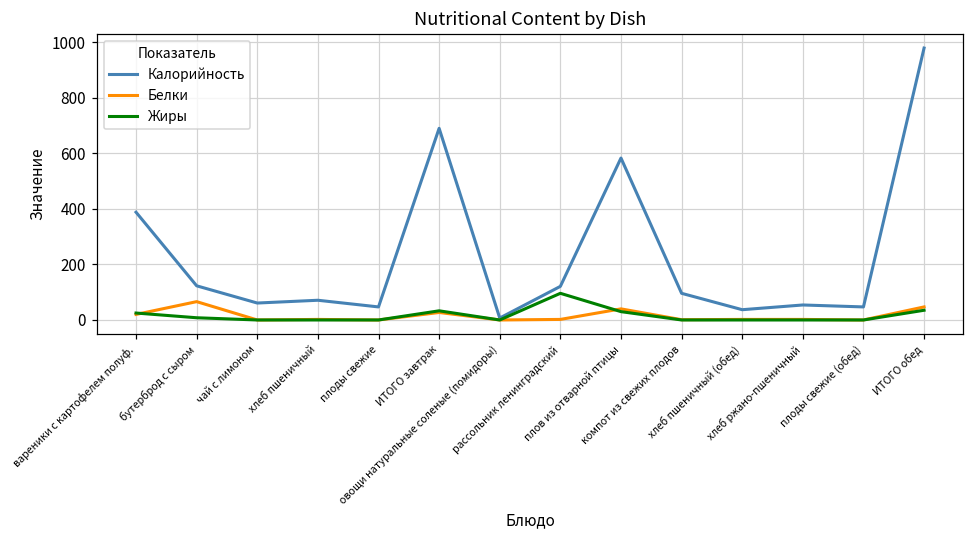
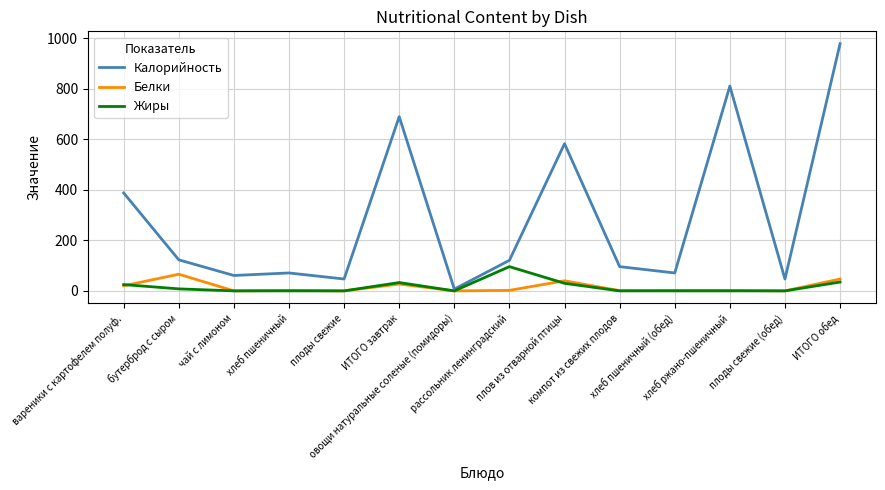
  {
    "Калорийность": {
      "вареники с картофелем полуф.": 390,
      "бутерброд с сыром": 120,
      "чай с лимоном": 60,
      "хлеб пшеничный": 70,
      "плоды свежие": 50,
      "ИТОГО завтрак": 690,
      "рассольник ленинградский": 120,
      "плов из отварной птицы": 580,
      "компот из свежих плодов": 100,
-     "хлеб пшеничный (обед)": 40,
-     "хлеб ржано-пшеничный": 50,
+     "хлеб пшеничный (обед)": 70,
+     "хлеб ржано-пшеничный": 810,
      "плоды свежие (обед)": 50,
      "ИТОГО обед": 980
    },
    "Белки": {
      "бутерброд с сыром": 70,
      "рассольник ленинградский": 0,
      "ИТОГО обед": 50
    },
    "Жиры": {
      "бутерброд с сыром": 10,
      "рассольник ленинградский": 100,
      "ИТОГО обед": 40
    }
  }
